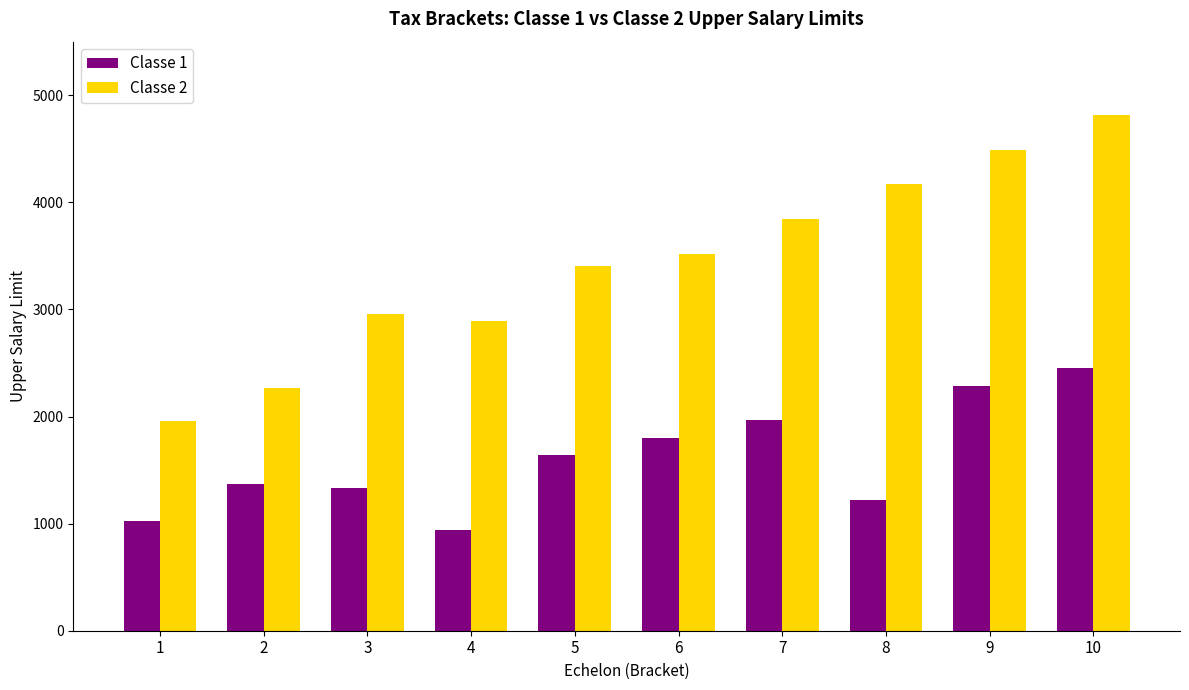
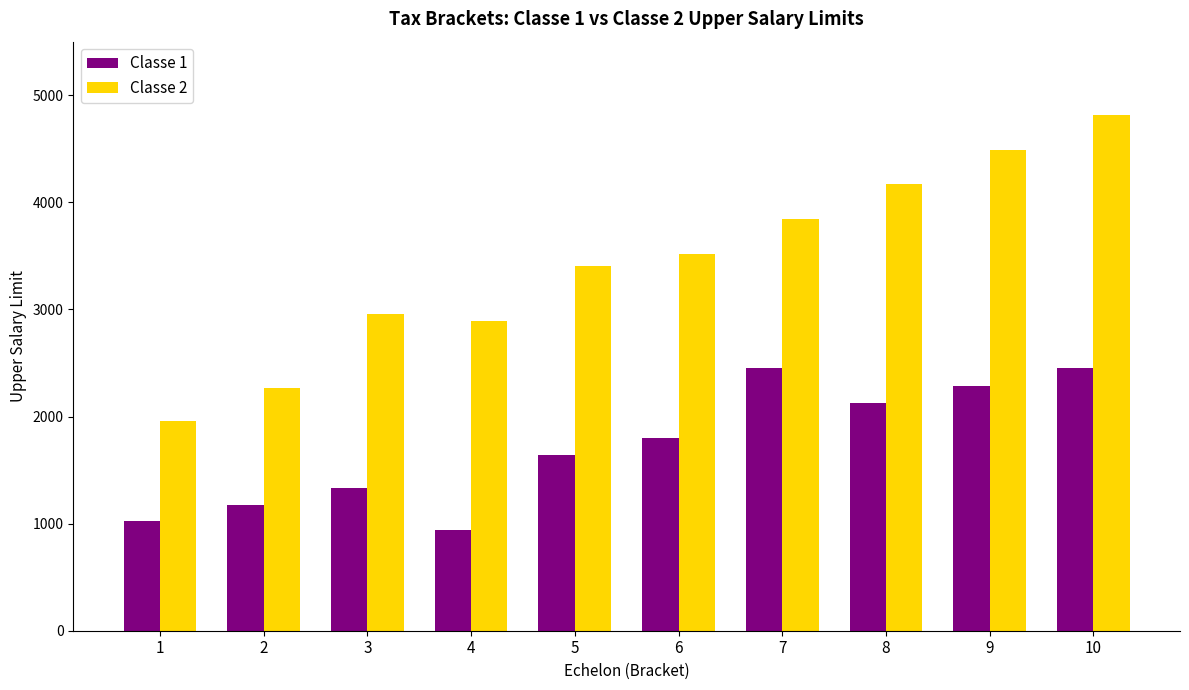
  {
    "Classe 1": {
      "1": 1020,
-     "2": 1370,
+     "2": 1180,
      "3": 1340,
      "4": 940,
      "5": 1650,
      "6": 1800,
-     "7": 1970,
-     "8": 1220,
+     "7": 2450,
+     "8": 2130,
      "9": 2290,
      "10": 2450
    },
    "Classe 2": {
      "1": 1960,
      "2": 2270,
      "3": 2960,
      "4": 2900,
      "5": 3410,
      "6": 3520,
      "7": 3850,
      "8": 4170,
      "9": 4490,
      "10": 4820
    }
  }
